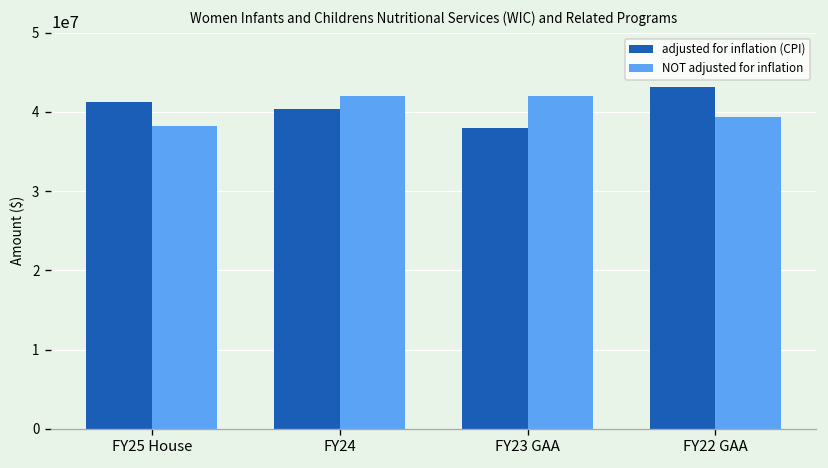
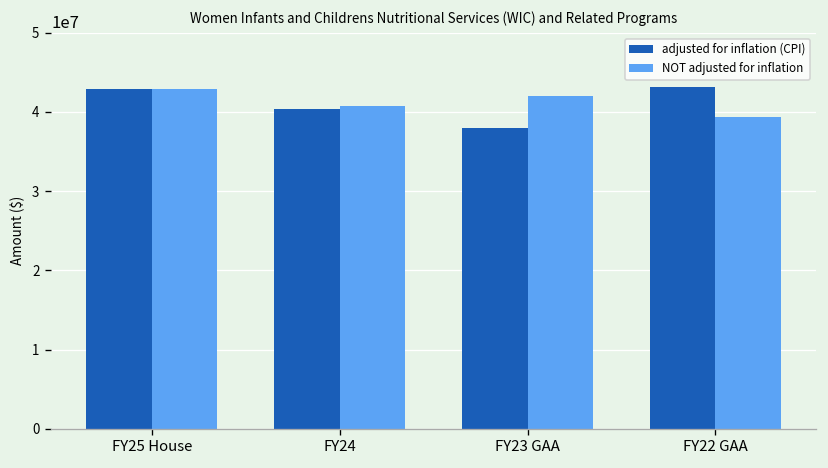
  {
    "adjusted for inflation (CPI)": {
-     "FY25 House": 41000000,
+     "FY25 House": 43000000,
      "FY24": 40000000,
      "FY23 GAA": 38000000,
      "FY22 GAA": 43000000
    },
    "NOT adjusted for inflation": {
-     "FY25 House": 38000000,
-     "FY24": 42000000,
+     "FY25 House": 43000000,
+     "FY24": 41000000,
      "FY23 GAA": 42000000,
      "FY22 GAA": 39000000
    }
  }
